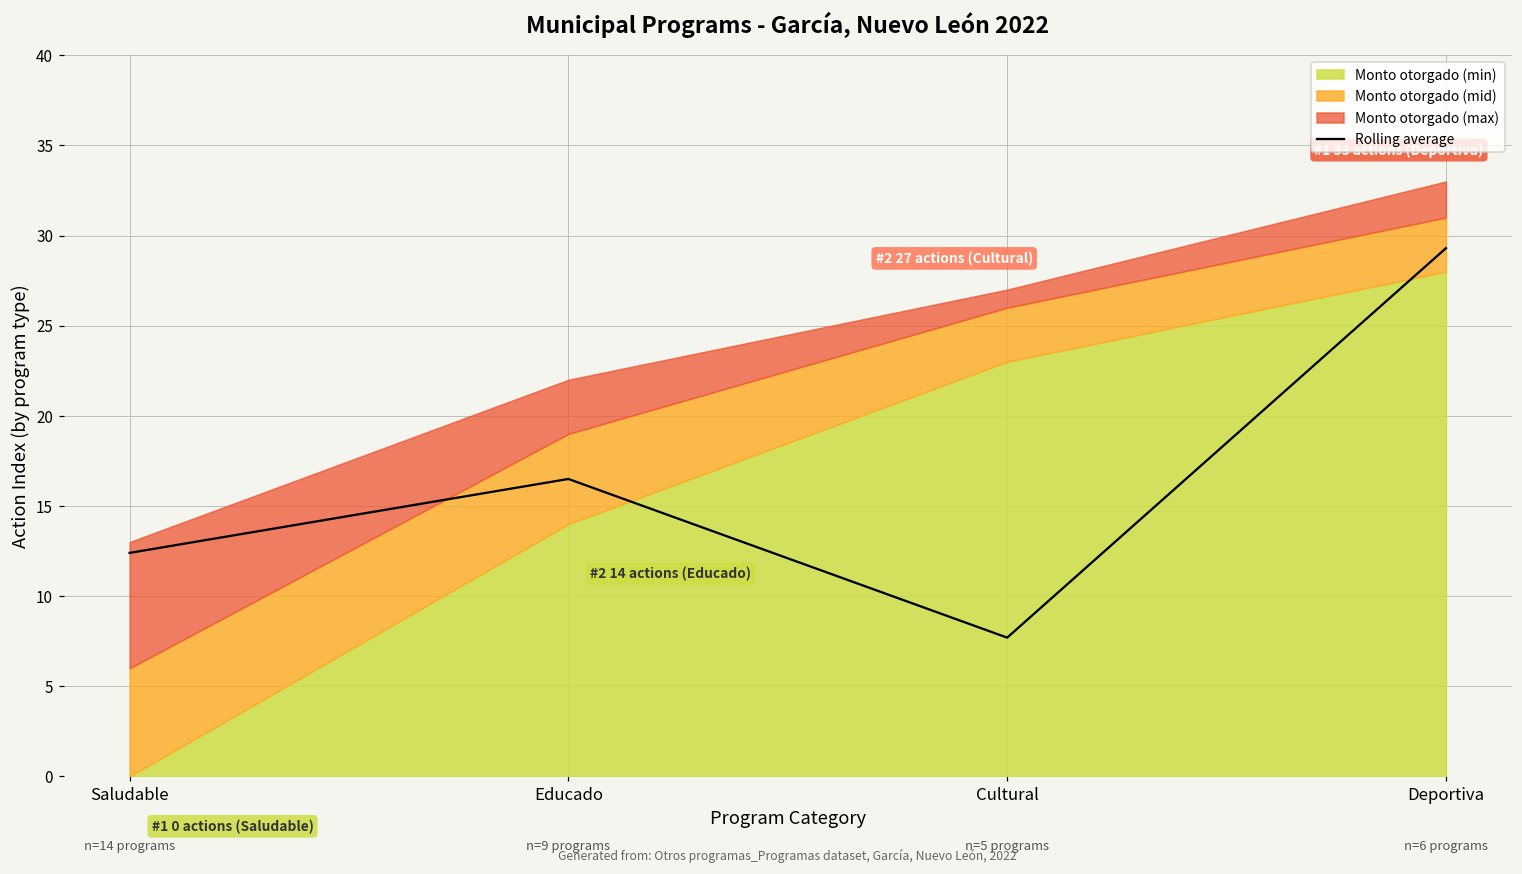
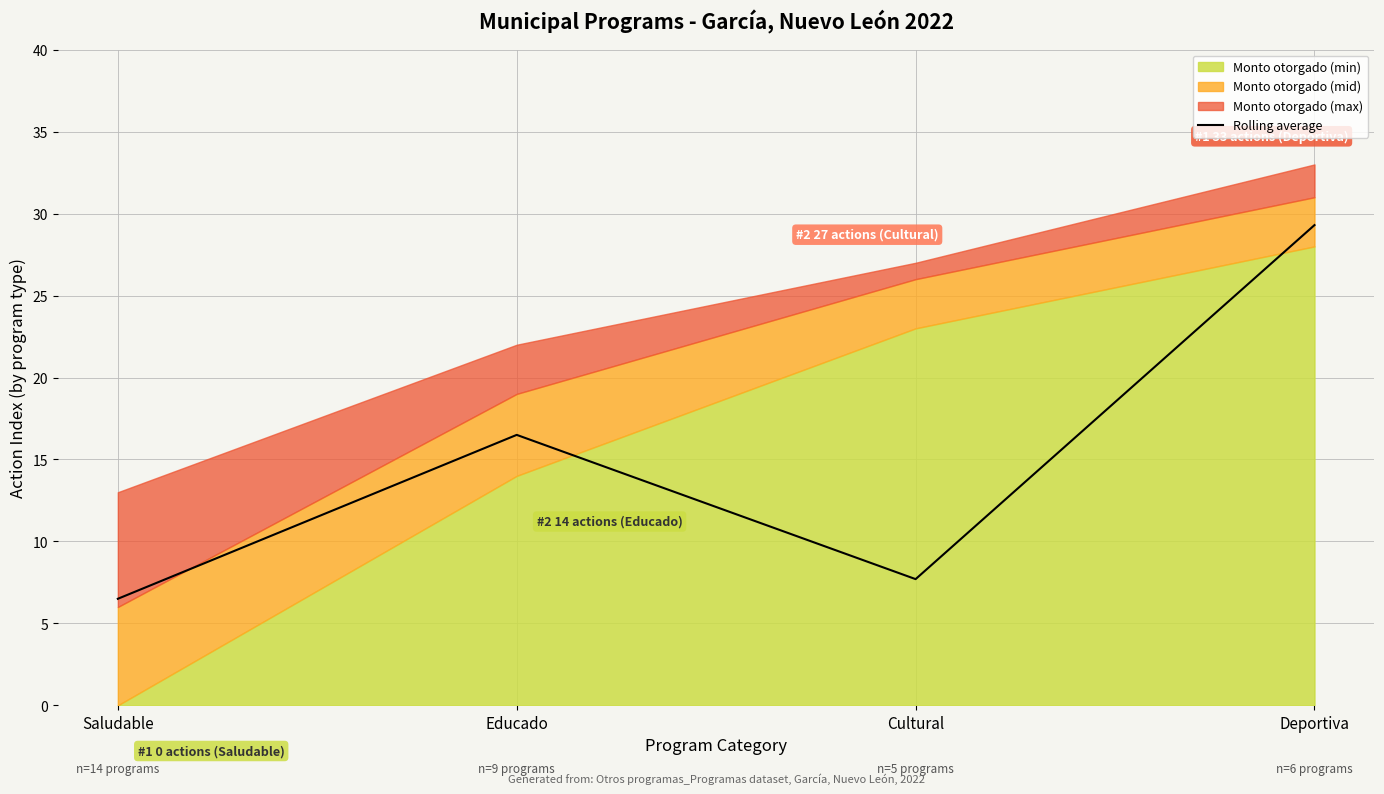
  {
    "Rolling average": {
-     "Saludable": 12.4,
+     "Saludable": 6.5,
      "Educado": 16.5,
      "Cultural": 7.7,
      "Deportiva": 29.3
    },
    "Monto otorgado (min)": {
      "Saludable": 0.0,
      "Educado": 14.0,
      "Cultural": 23.0,
      "Deportiva": 28.0
    }
  }
